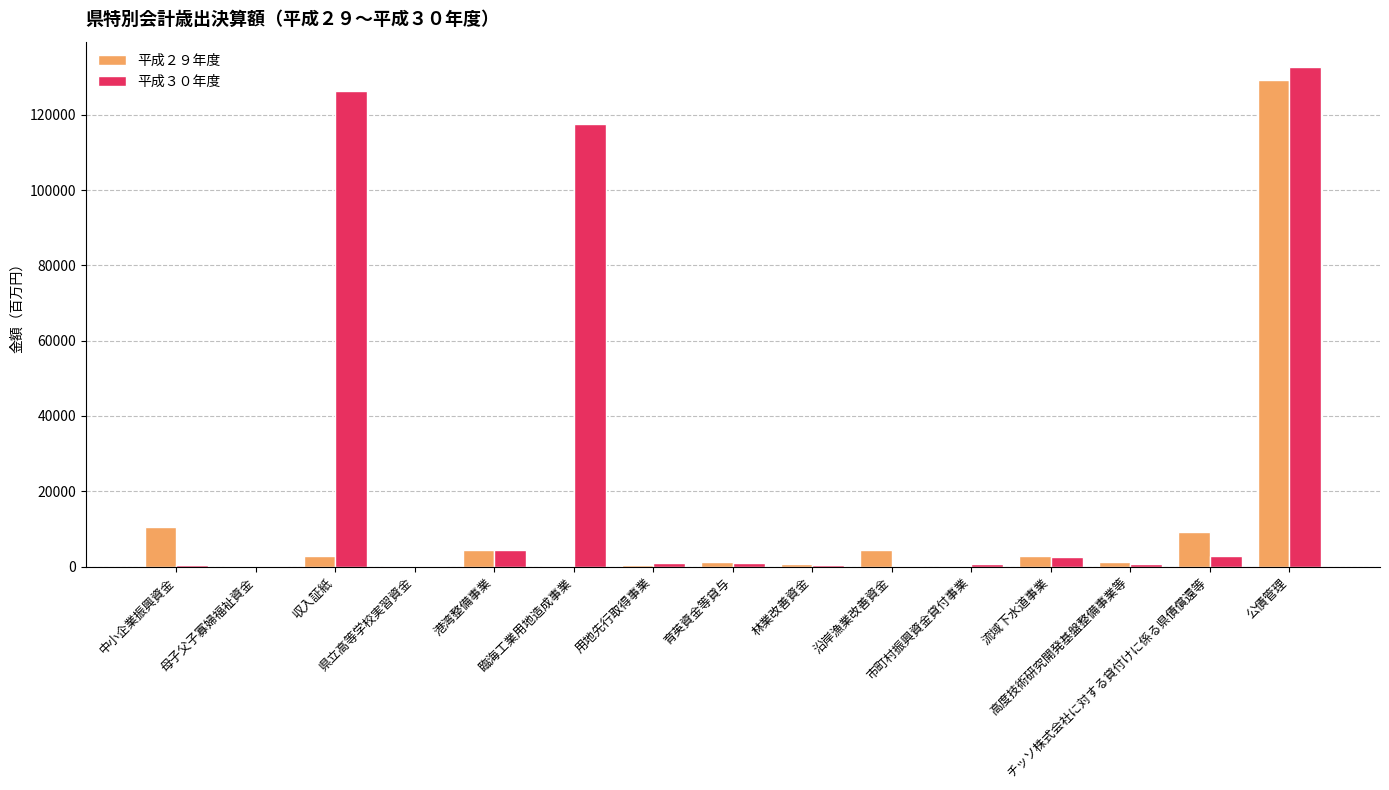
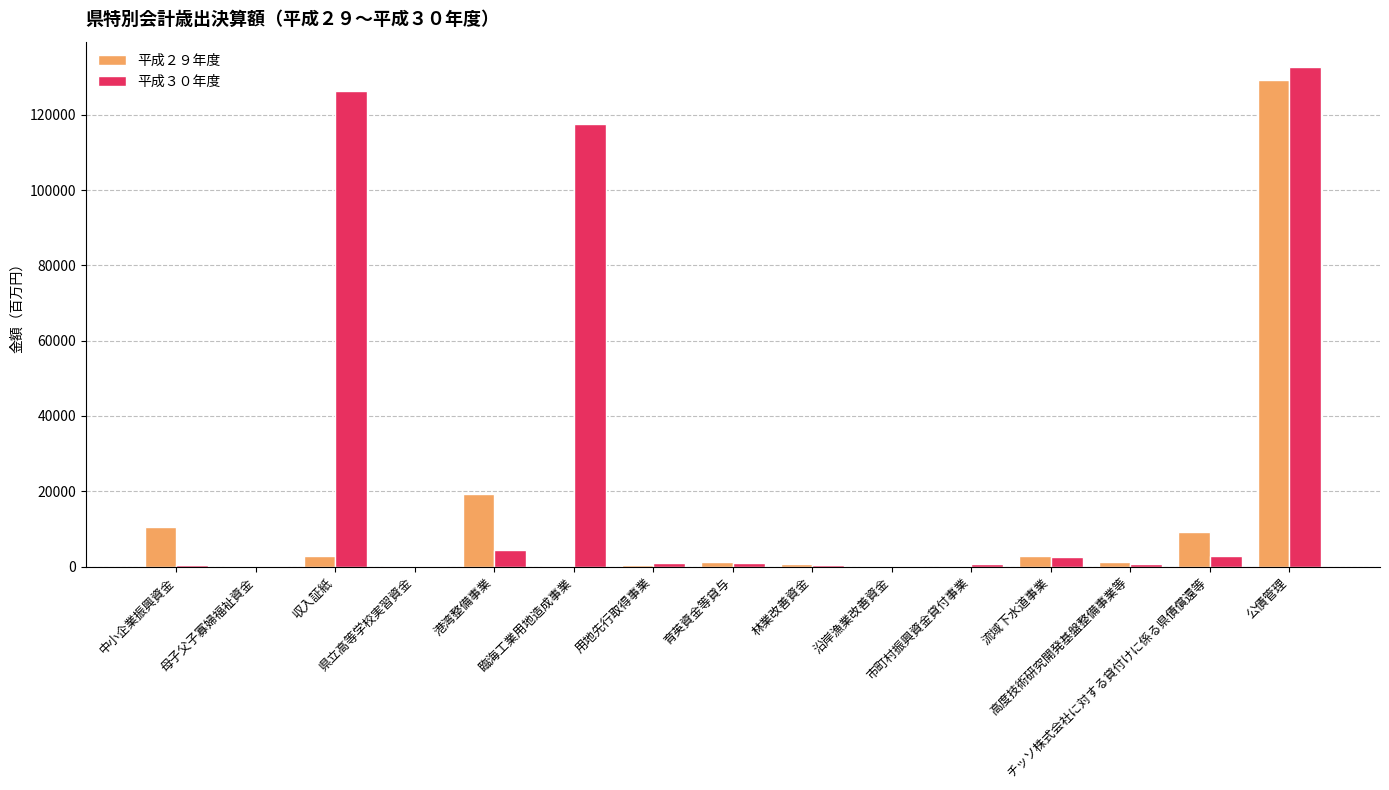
  {
    "平成２９年度": {
      "中小企業振興資金": 11000,
      "収入証紙": 3000,
-     "港湾整備事業": 4000,
+     "港湾整備事業": 19000,
      "育英資金等貸与": 1000,
-     "沿岸漁業改善資金": 4000,
+     "沿岸漁業改善資金": 0,
      "流域下水道事業": 3000,
      "高度技術研究開発基盤整備事業等": 1000,
      "チッソ株式会社に対する貸付けに係る県債償還等": 9000,
      "公債管理": 129000
    },
    "平成３０年度": {
      "収入証紙": 126000,
      "港湾整備事業": 4000,
      "臨海工業用地造成事業": 118000,
      "用地先行取得事業": 1000,
      "育英資金等貸与": 1000,
      "市町村振興資金貸付事業": 1000,
      "流域下水道事業": 3000,
      "高度技術研究開発基盤整備事業等": 1000,
      "チッソ株式会社に対する貸付けに係る県債償還等": 3000,
      "公債管理": 133000
    }
  }
